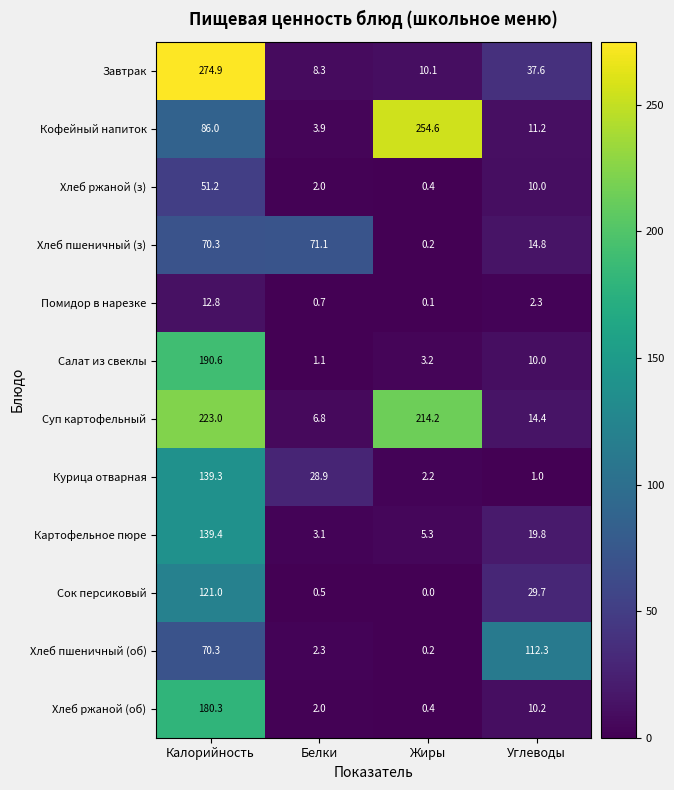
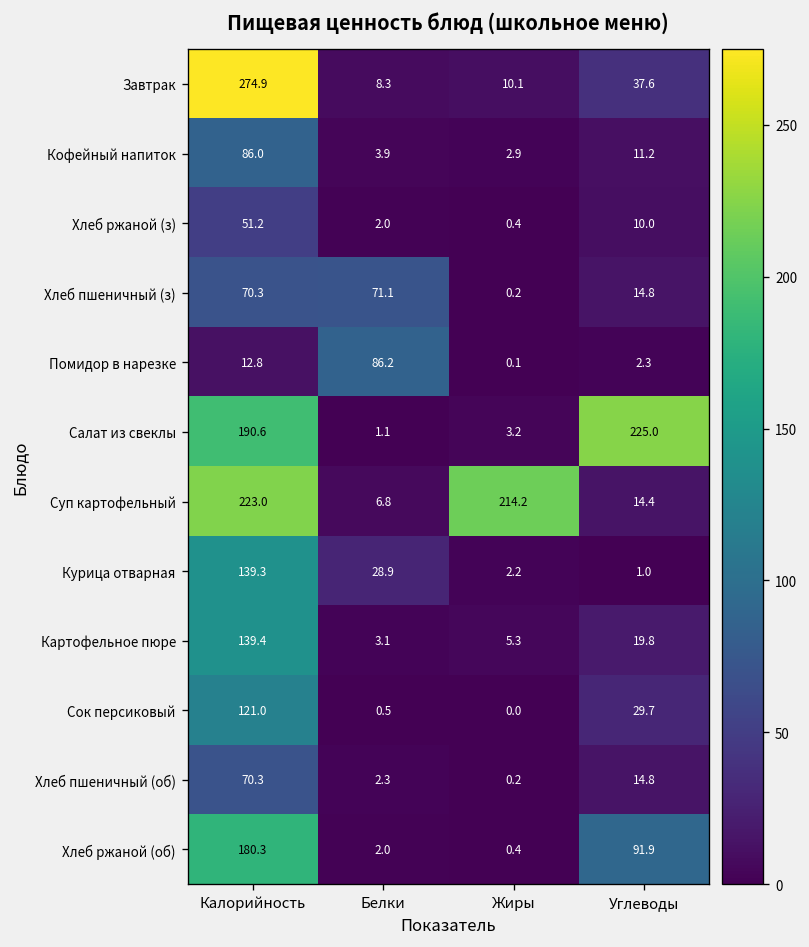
  {
    "Завтрак": {
      "Калорийность": 274.9,
      "Белки": 8.3,
      "Жиры": 10.1,
      "Углеводы": 37.6
    },
    "Кофейный напиток": {
      "Калорийность": 86.0,
      "Белки": 3.9,
-     "Жиры": 254.6,
+     "Жиры": 2.9,
      "Углеводы": 11.2
    },
    "Хлеб ржаной (з)": {
      "Калорийность": 51.2,
      "Белки": 2.0,
      "Жиры": 0.4,
      "Углеводы": 10.0
    },
    "Хлеб пшеничный (з)": {
      "Калорийность": 70.3,
      "Белки": 71.1,
      "Жиры": 0.2,
      "Углеводы": 14.8
    },
    "Помидор в нарезке": {
      "Калорийность": 12.8,
-     "Белки": 0.7,
+     "Белки": 86.2,
      "Жиры": 0.1,
      "Углеводы": 2.3
    },
    "Салат из свеклы": {
      "Калорийность": 190.6,
      "Белки": 1.1,
      "Жиры": 3.2,
-     "Углеводы": 10.0
+     "Углеводы": 225.0
    },
    "Суп картофельный": {
      "Калорийность": 223.0,
      "Белки": 6.8,
      "Жиры": 214.2,
      "Углеводы": 14.4
    },
    "Курица отварная": {
      "Калорийность": 139.3,
      "Белки": 28.9,
      "Жиры": 2.2,
      "Углеводы": 1.0
    },
    "Картофельное пюре": {
      "Калорийность": 139.4,
      "Белки": 3.1,
      "Жиры": 5.3,
      "Углеводы": 19.8
    },
    "Сок персиковый": {
      "Калорийность": 121.0,
      "Белки": 0.5,
      "Жиры": 0.0,
      "Углеводы": 29.7
    },
    "Хлеб пшеничный (об)": {
      "Калорийность": 70.3,
      "Белки": 2.3,
      "Жиры": 0.2,
-     "Углеводы": 112.3
+     "Углеводы": 14.8
    },
    "Хлеб ржаной (об)": {
      "Калорийность": 180.3,
      "Белки": 2.0,
      "Жиры": 0.4,
-     "Углеводы": 10.2
+     "Углеводы": 91.9
    }
  }
